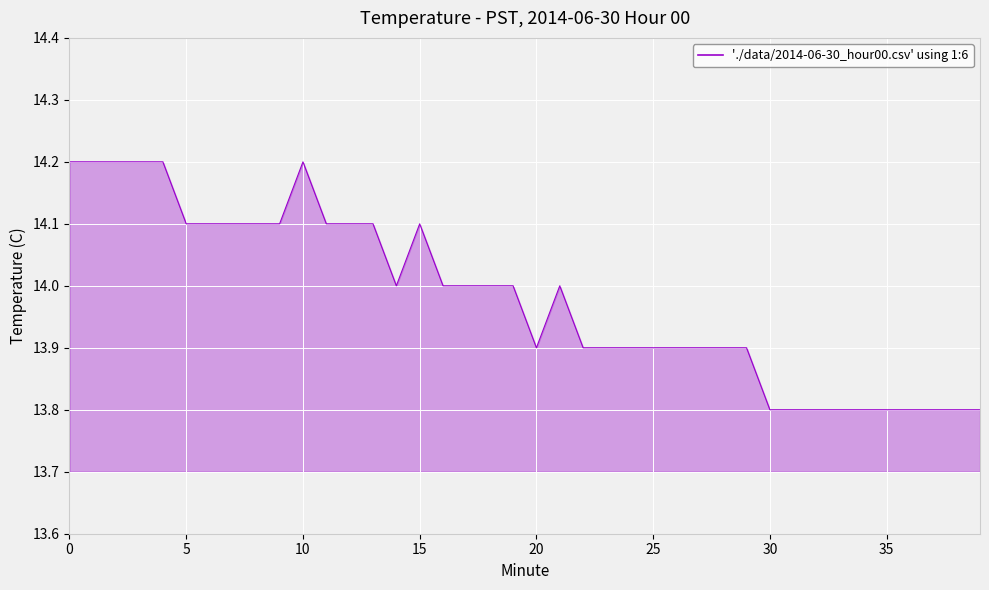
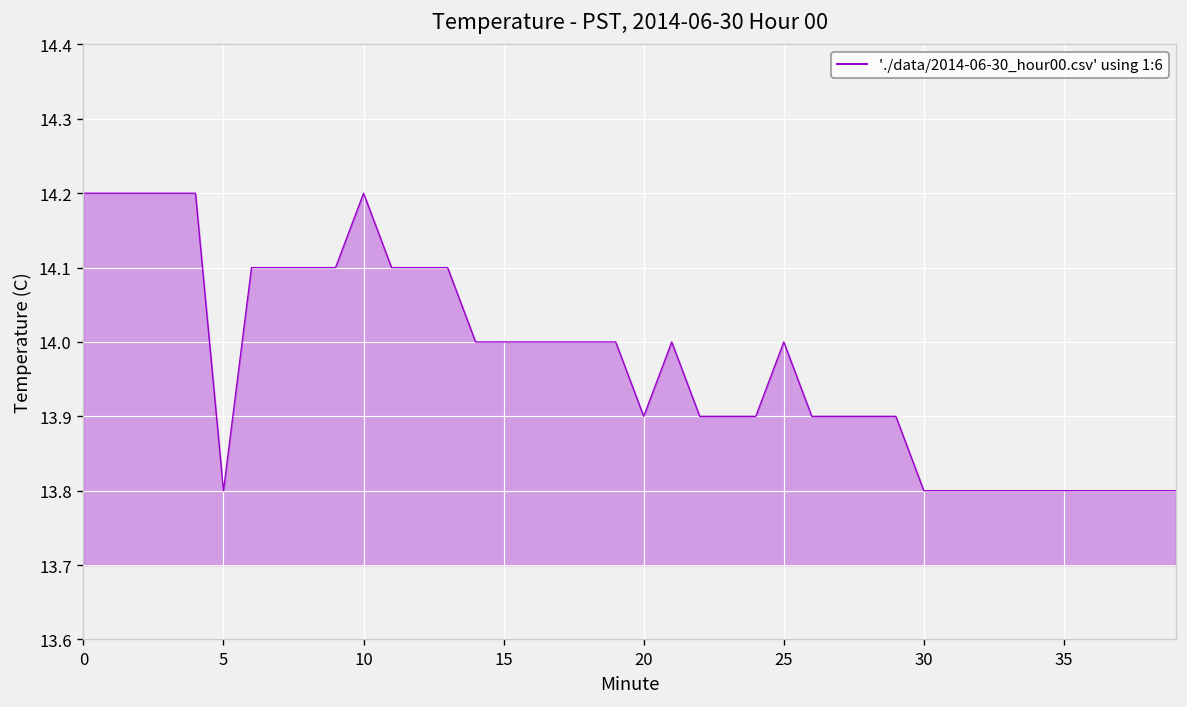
  {
    "0": 14.2,
-   "5": 14.1,
+   "5": 13.8,
    "10": 14.2,
-   "15": 14.1,
+   "15": 14.0,
    "20": 13.9,
-   "25": 13.9,
+   "25": 14.0,
    "30": 13.8,
    "35": 13.8
  }
